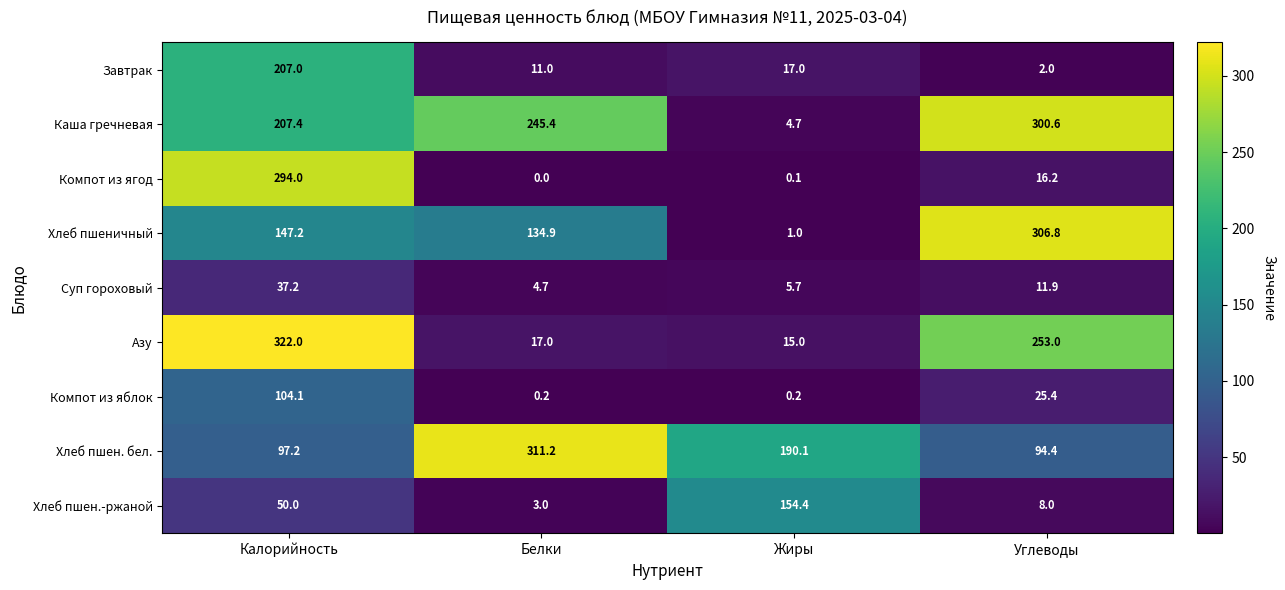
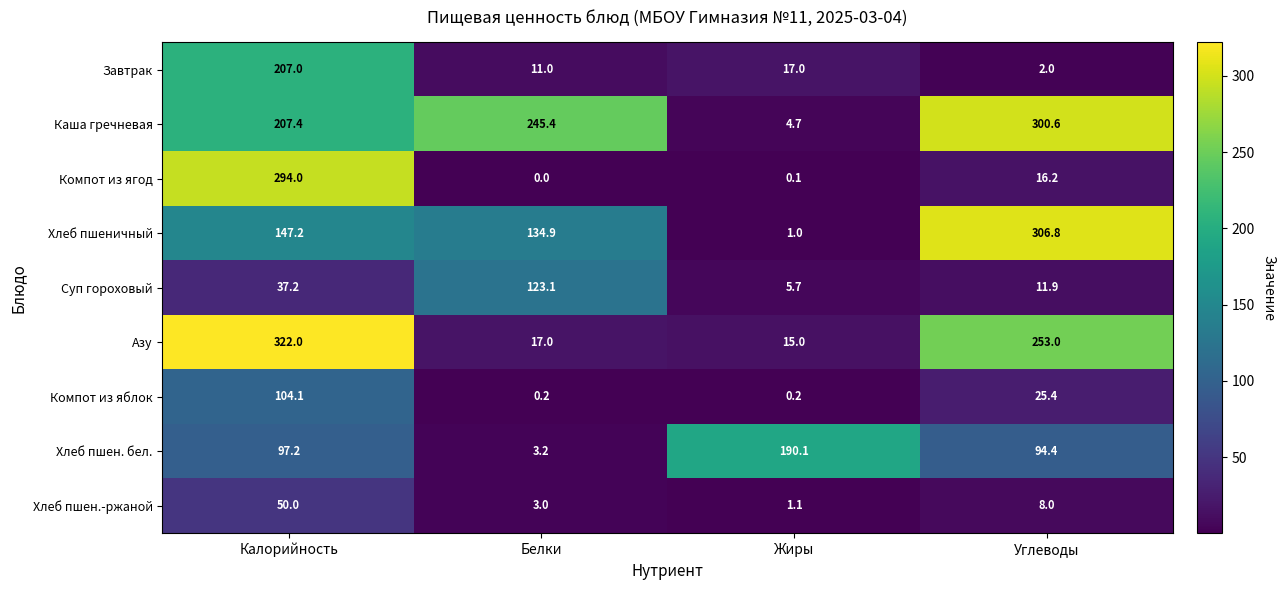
  {
    "Завтрак": {
      "Калорийность": 207.0,
      "Белки": 11.0,
      "Жиры": 17.0,
      "Углеводы": 2.0
    },
    "Каша гречневая": {
      "Калорийность": 207.4,
      "Белки": 245.4,
      "Жиры": 4.7,
      "Углеводы": 300.6
    },
    "Компот из ягод": {
      "Калорийность": 294.0,
      "Белки": 0.0,
      "Жиры": 0.1,
      "Углеводы": 16.2
    },
    "Хлеб пшеничный": {
      "Калорийность": 147.2,
      "Белки": 134.9,
      "Жиры": 1.0,
      "Углеводы": 306.8
    },
    "Суп гороховый": {
      "Калорийность": 37.2,
-     "Белки": 4.7,
+     "Белки": 123.1,
      "Жиры": 5.7,
      "Углеводы": 11.9
    },
    "Азу": {
      "Калорийность": 322.0,
      "Белки": 17.0,
      "Жиры": 15.0,
      "Углеводы": 253.0
    },
    "Компот из яблок": {
      "Калорийность": 104.1,
      "Белки": 0.2,
      "Жиры": 0.2,
      "Углеводы": 25.4
    },
    "Хлеб пшен. бел.": {
      "Калорийность": 97.2,
-     "Белки": 311.2,
+     "Белки": 3.2,
      "Жиры": 190.1,
      "Углеводы": 94.4
    },
    "Хлеб пшен.-ржаной": {
      "Калорийность": 50.0,
      "Белки": 3.0,
-     "Жиры": 154.4,
+     "Жиры": 1.1,
      "Углеводы": 8.0
    }
  }
